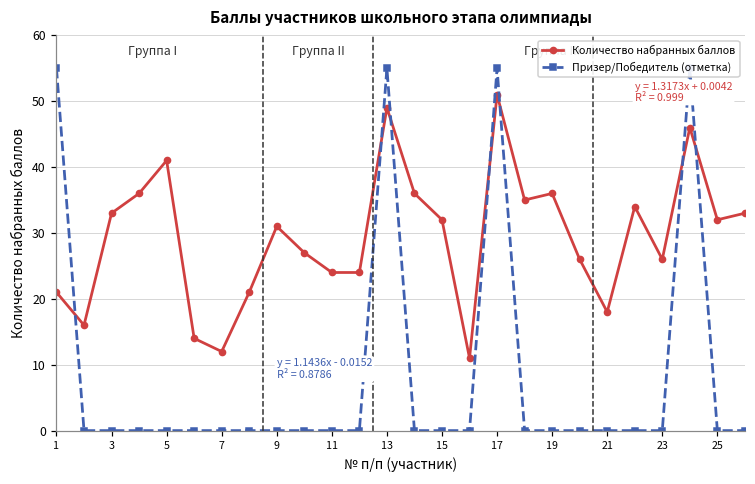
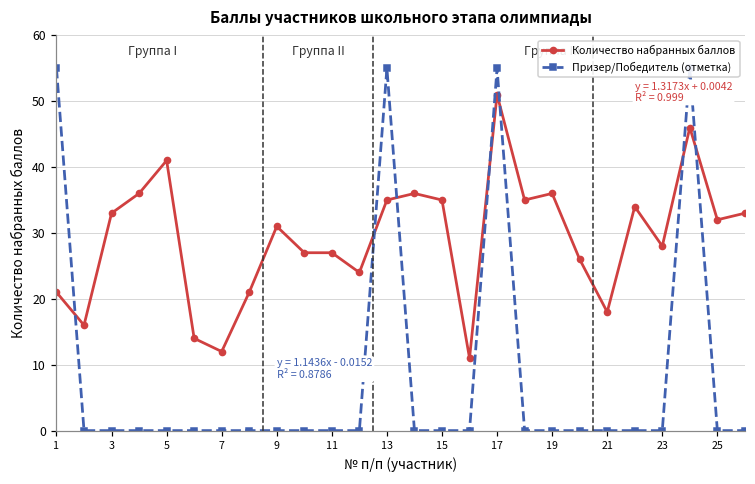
  {
    "Количество набранных баллов": {
      "1": 21,
      "3": 33,
      "5": 41,
      "7": 12,
      "9": 31,
-     "11": 24,
-     "13": 49,
-     "15": 32,
+     "11": 27,
+     "13": 35,
+     "15": 35,
      "17": 51,
      "19": 36,
      "21": 18,
-     "23": 26,
+     "23": 28,
      "25": 32
    },
    "Призер/Победитель (отметка)": {
      "1": 55,
      "3": 0,
      "5": 0,
      "7": 0,
      "9": 0,
      "11": 0,
      "13": 55,
      "15": 0,
      "17": 55,
      "19": 0,
      "21": 0,
      "23": 0,
      "25": 0
    }
  }
